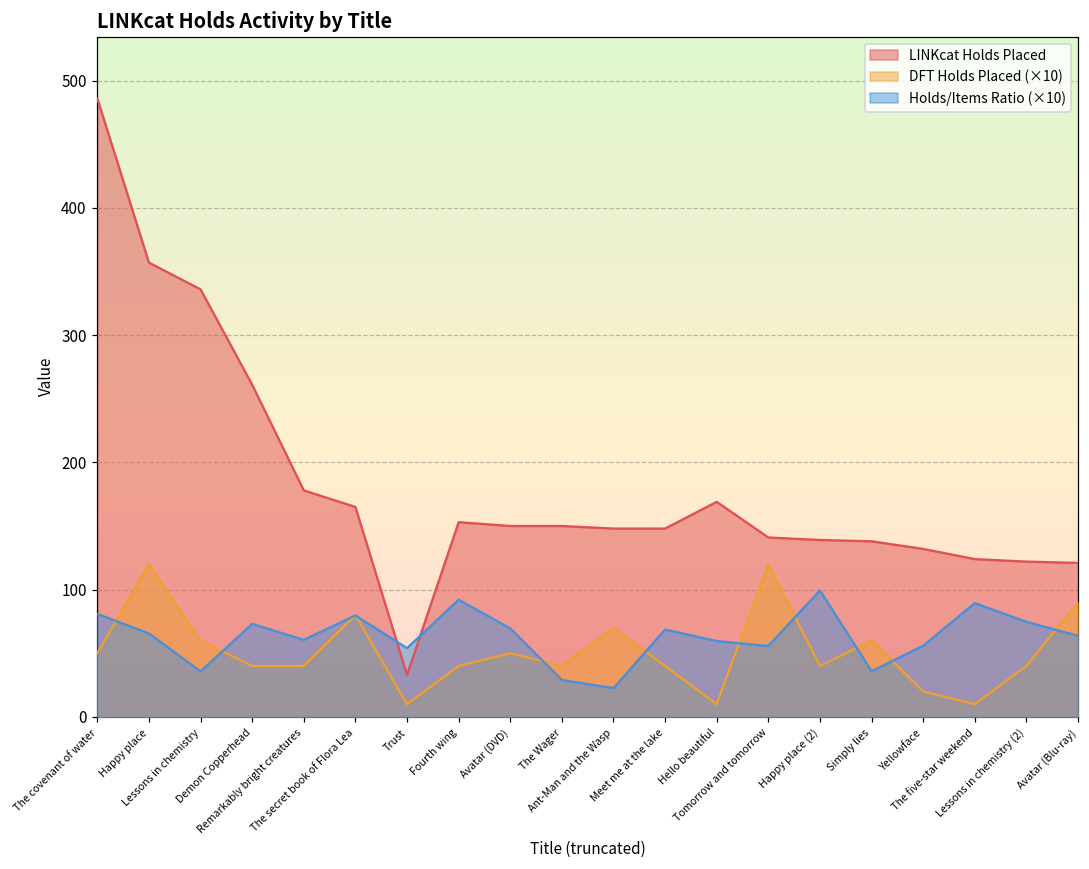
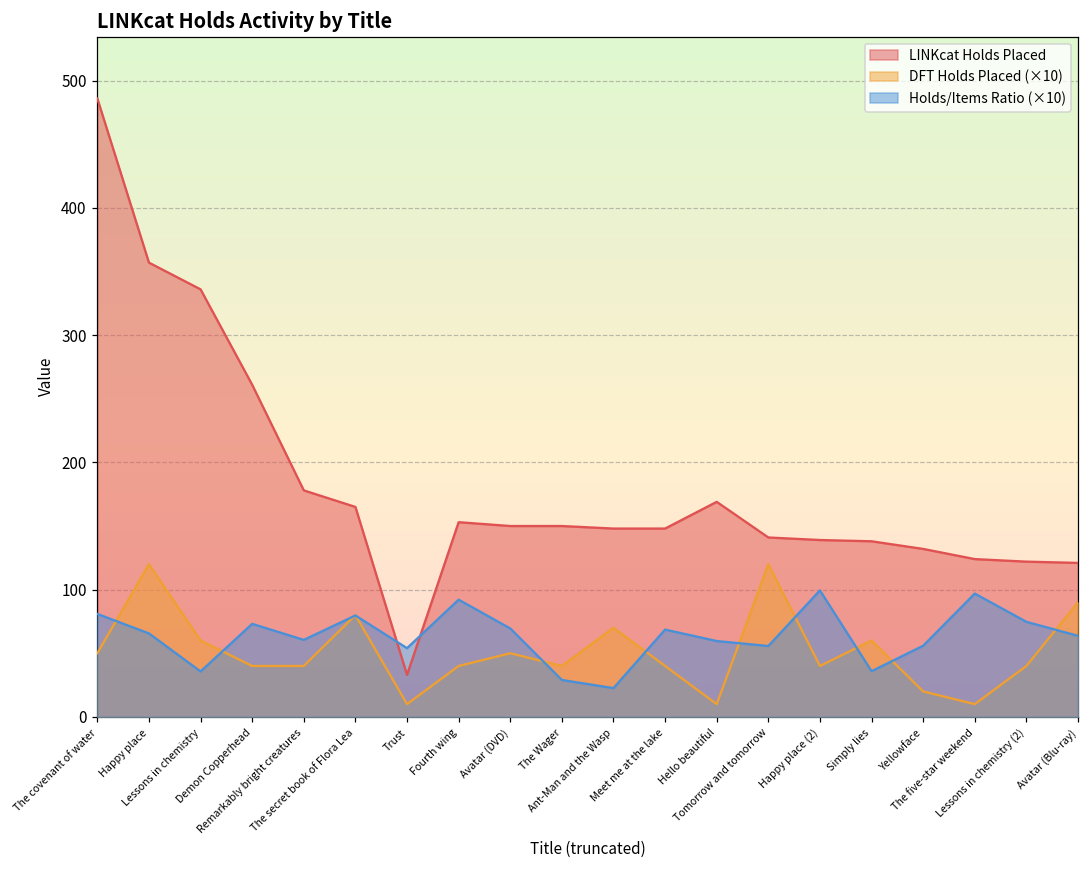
  {
    "LINKcat Holds Placed": {
      "The covenant of water": 486,
      "Happy place": 357,
      "Lessons in chemistry": 336,
      "Demon Copperhead": 261,
      "Remarkably bright creatures": 178,
      "The secret book of Flora Lea": 165,
      "Trust": 33,
      "Fourth wing": 153,
      "Avatar (DVD)": 150,
      "The Wager": 150,
      "Ant-Man and the Wasp": 148,
      "Meet me at the lake": 148,
      "Hello beautiful": 169,
      "Tomorrow and tomorrow": 141,
      "Happy place (2)": 139,
      "Simply lies": 138,
      "Yellowface": 132,
      "The five-star weekend": 124,
      "Lessons in chemistry (2)": 122,
      "Avatar (Blu-ray)": 121
    },
    "DFT Holds Placed (×10)": {
      "The covenant of water": 50,
      "Happy place": 120,
      "Lessons in chemistry": 60,
      "Demon Copperhead": 40,
      "Remarkably bright creatures": 40,
      "Trust": 10,
      "Fourth wing": 40,
      "Avatar (DVD)": 50,
      "The Wager": 40,
      "Ant-Man and the Wasp": 70,
      "Meet me at the lake": 40,
      "Hello beautiful": 10,
      "Tomorrow and tomorrow": 120,
      "Happy place (2)": 40,
      "Simply lies": 60,
      "Yellowface": 20,
      "The five-star weekend": 10,
      "Lessons in chemistry (2)": 40,
      "Avatar (Blu-ray)": 90
    },
    "Holds/Items Ratio (×10)": {
      "The covenant of water": 81,
      "Happy place": 66,
      "Lessons in chemistry": 36,
      "Demon Copperhead": 73,
      "Remarkably bright creatures": 61,
      "Trust": 54,
      "Fourth wing": 92,
      "Avatar (DVD)": 70,
      "The Wager": 29,
      "Ant-Man and the Wasp": 23,
      "Meet me at the lake": 69,
      "Hello beautiful": 60,
      "Tomorrow and tomorrow": 56,
      "Happy place (2)": 99,
      "Simply lies": 36,
      "Yellowface": 56,
-     "The five-star weekend": 89,
+     "The five-star weekend": 97,
      "Lessons in chemistry (2)": 75,
      "Avatar (Blu-ray)": 64
    }
  }
